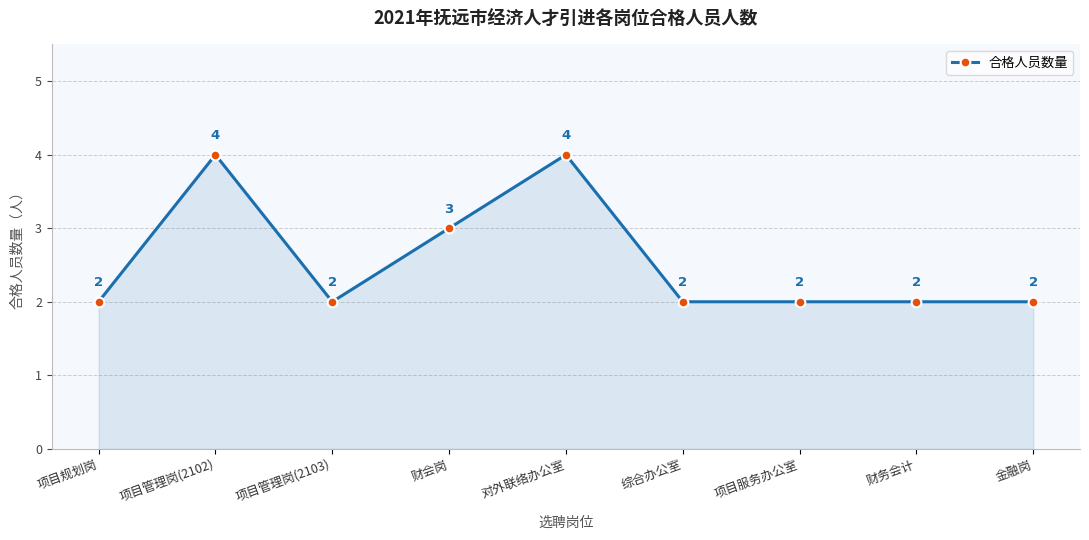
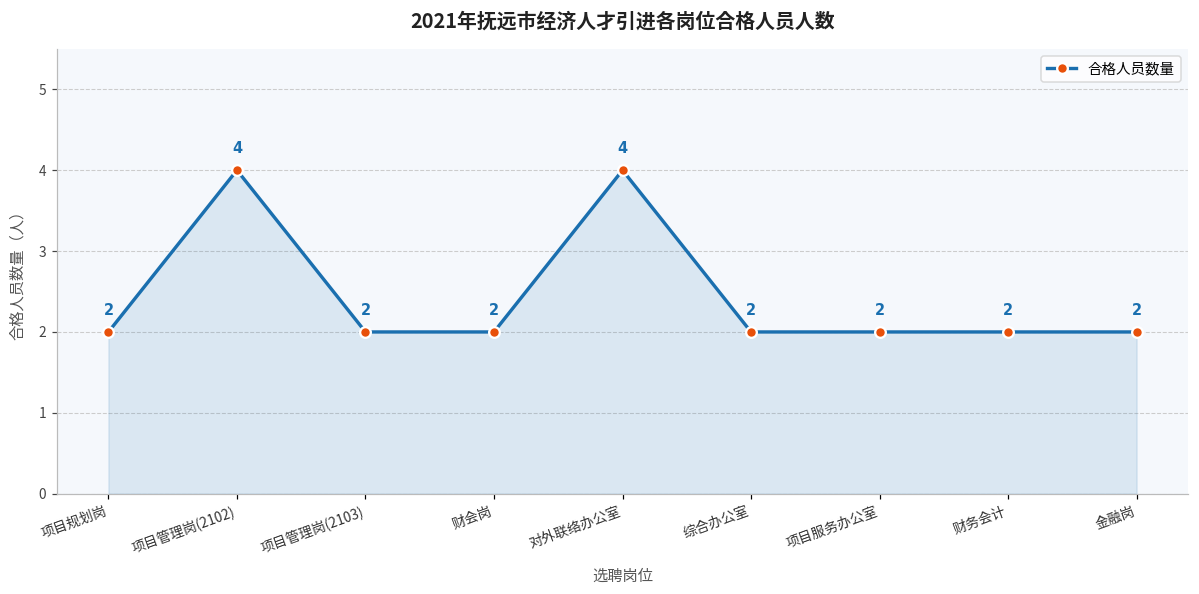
  {
    "项目规划岗": 2,
    "项目管理岗(2102)": 4,
    "项目管理岗(2103)": 2,
-   "财会岗": 3,
+   "财会岗": 2,
    "对外联络办公室": 4,
    "综合办公室": 2,
    "项目服务办公室": 2,
    "财务会计": 2,
    "金融岗": 2
  }
